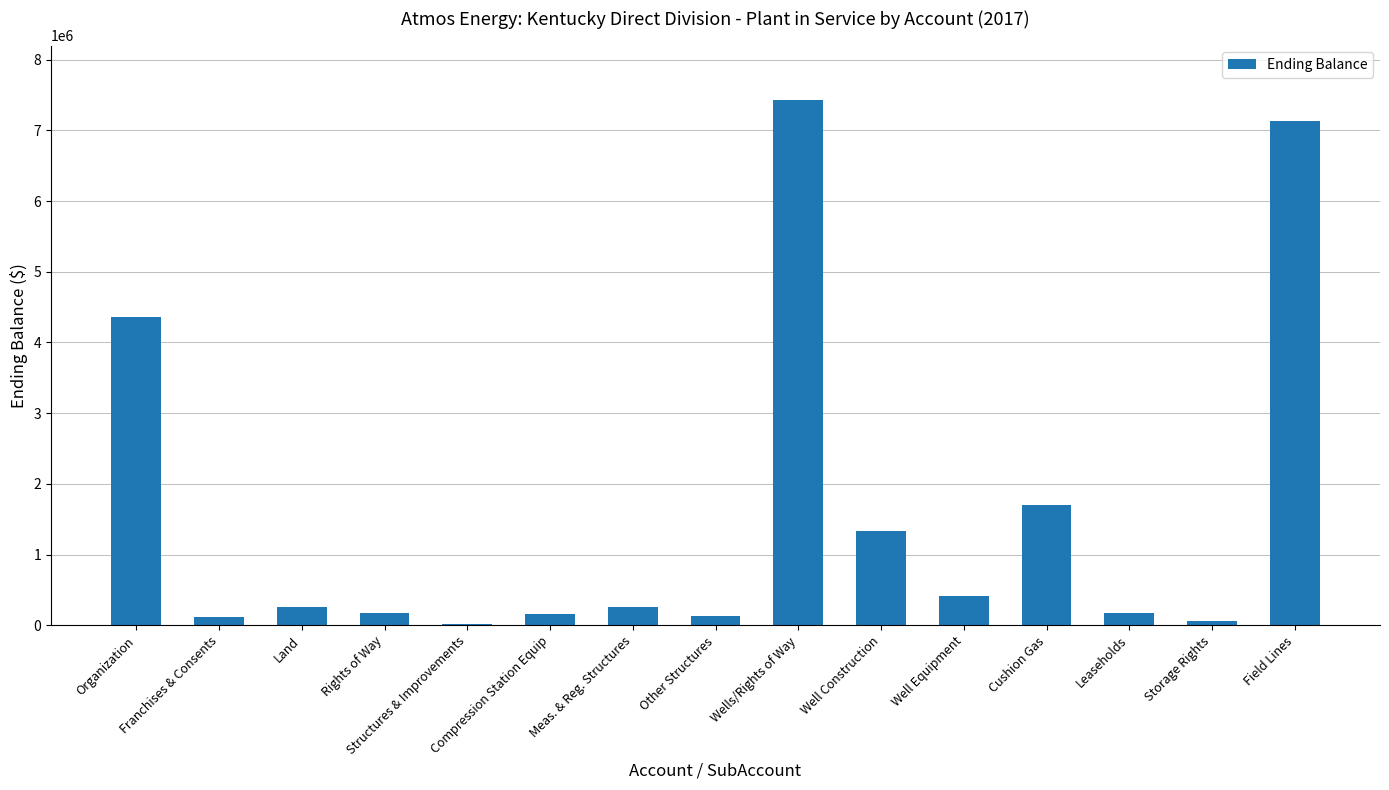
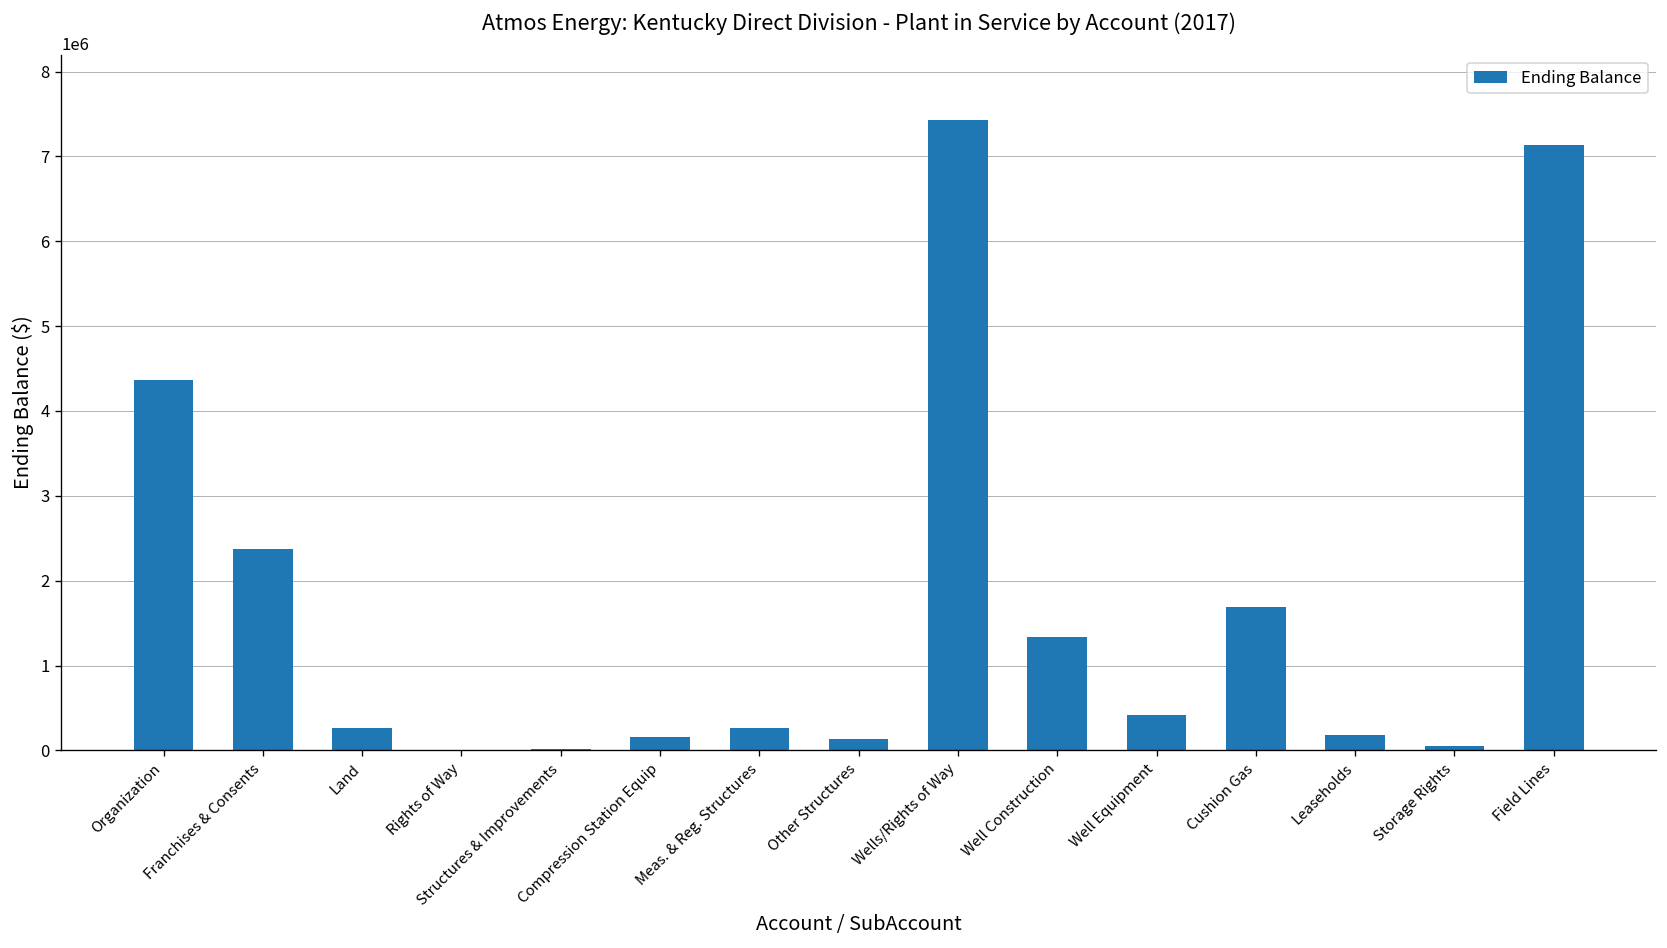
  {
    "Organization": 4400000,
-   "Franchises & Consents": 100000,
+   "Franchises & Consents": 2400000,
    "Land": 300000,
-   "Rights of Way": 200000,
+   "Rights of Way": 0,
    "Compression Station Equip": 200000,
    "Meas. & Reg. Structures": 300000,
    "Other Structures": 100000,
    "Wells/Rights of Way": 7400000,
    "Well Construction": 1300000,
    "Well Equipment": 400000,
    "Cushion Gas": 1700000,
    "Leaseholds": 200000,
    "Storage Rights": 100000,
    "Field Lines": 7100000
  }
